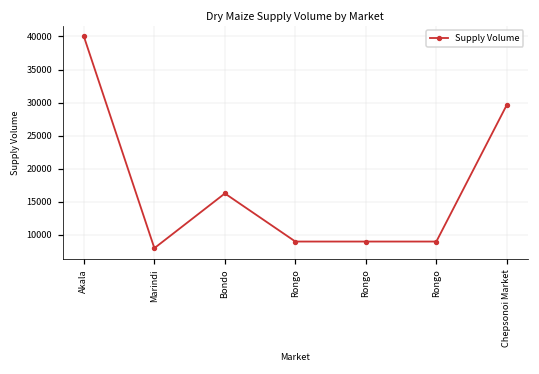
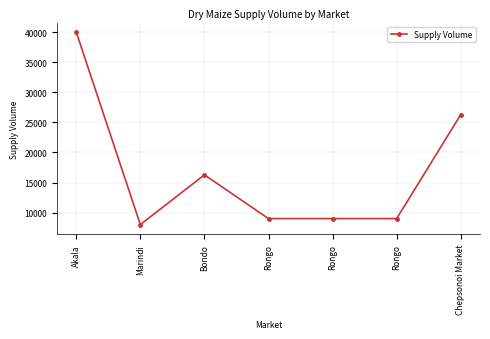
  {
    "Akala": 40000,
    "Marindi": 8000,
    "Bondo": 16000,
-   "Chepsonoi Market": 30000
+   "Chepsonoi Market": 26000
  }
